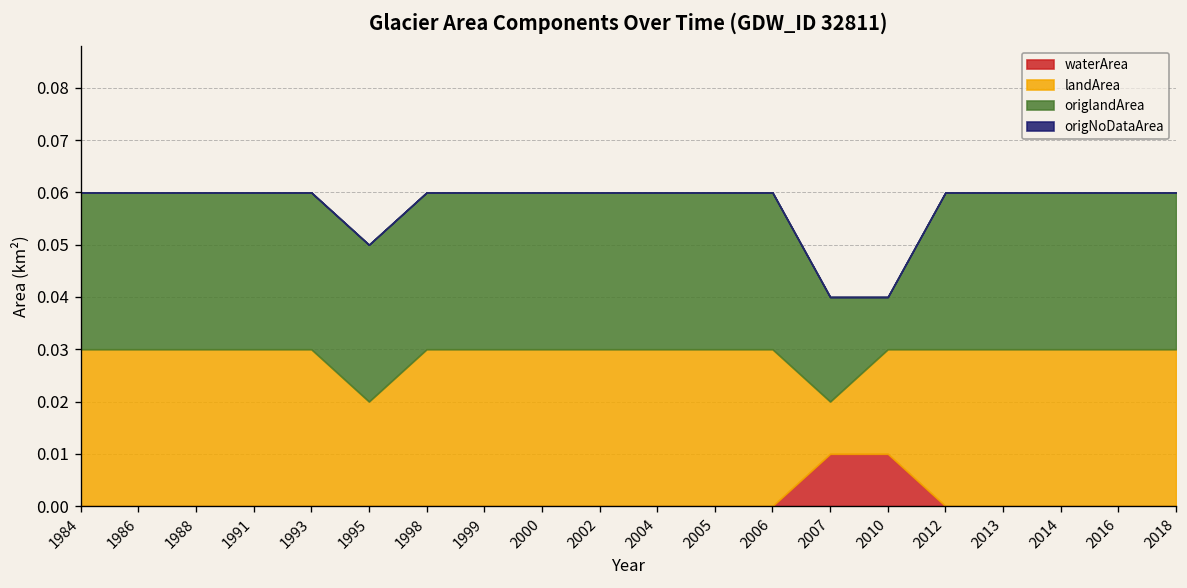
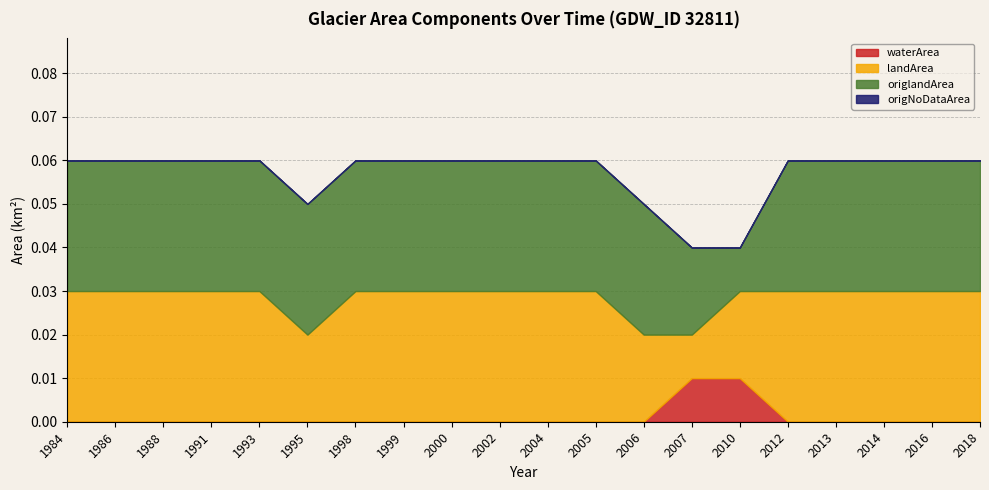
  {
    "waterArea": {
      "1984": 0.00,
      "1986": 0.00,
      "1988": 0.00,
      "1991": 0.00,
      "1993": 0.00,
      "1995": 0.00,
      "1998": 0.00,
      "1999": 0.00,
      "2000": 0.00,
      "2002": 0.00,
      "2004": 0.00,
      "2005": 0.00,
      "2006": 0.00,
      "2007": 0.01,
      "2010": 0.01,
      "2012": 0.00,
      "2013": 0.00,
      "2014": 0.00,
      "2016": 0.00,
      "2018": 0.00
    },
    "landArea": {
-     "2006": 0.03
+     "2006": 0.02
    }
  }
